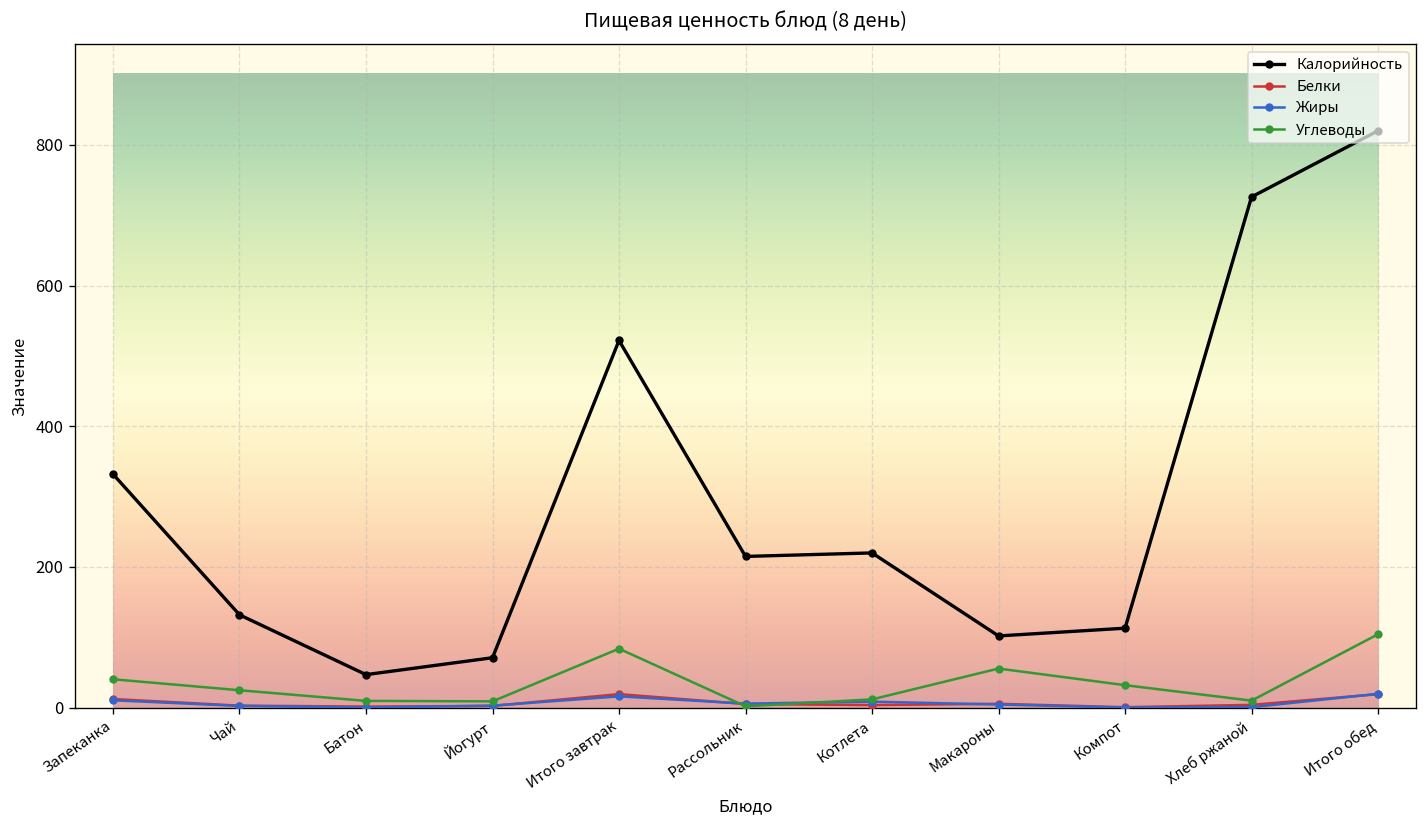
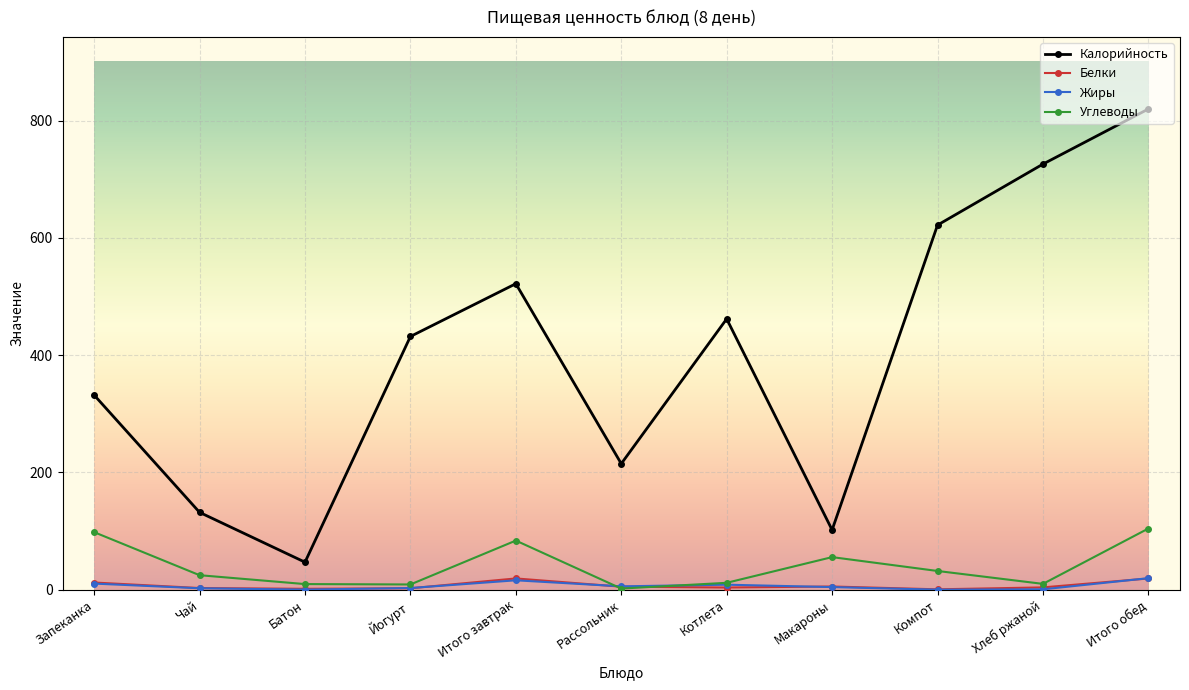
  {
    "Калорийность": {
      "Запеканка": 330,
      "Чай": 130,
      "Батон": 50,
-     "Йогурт": 70,
+     "Йогурт": 430,
      "Итого завтрак": 520,
      "Рассольник": 220,
-     "Котлета": 220,
+     "Котлета": 460,
      "Макароны": 100,
-     "Компот": 110,
+     "Компот": 620,
      "Хлеб ржаной": 730
    },
    "Белки": {
      "Котлета": 0
    },
    "Углеводы": {
-     "Запеканка": 40,
+     "Запеканка": 100,
      "Чай": 20,
      "Батон": 10,
      "Йогурт": 10,
      "Итого завтрак": 80,
      "Макароны": 60,
      "Компот": 30,
      "Хлеб ржаной": 10,
      "Итого обед": 100
    }
  }
